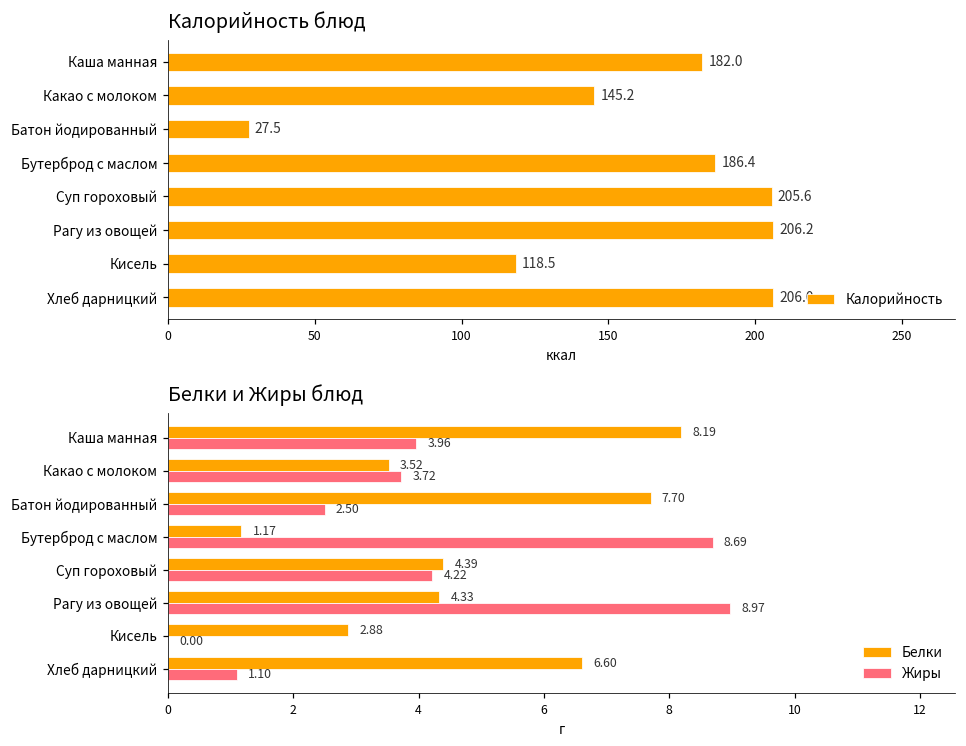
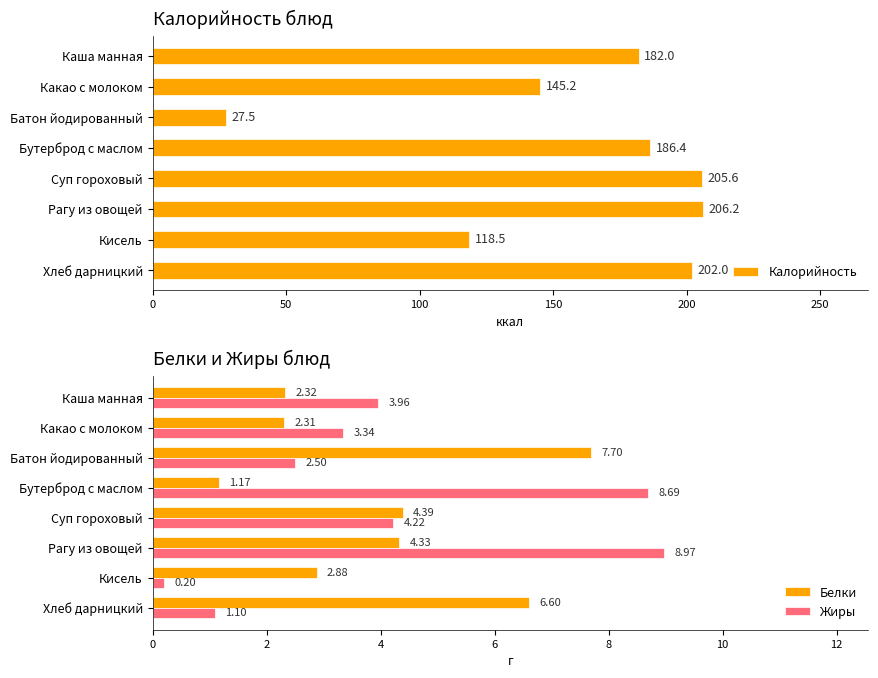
  {
    "Калорийность блюд": {
      "Каша манная": 182.0,
      "Какао с молоком": 145.2,
      "Батон йодированный": 27.5,
      "Бутерброд с маслом": 186.4,
      "Суп гороховый": 205.6,
      "Рагу из овощей": 206.2,
      "Кисель": 118.5,
-     "Хлеб дарницкий": 206.0
+     "Хлеб дарницкий": 202.0
    },
    "Белки и Жиры блюд": {
      "Белки": {
-       "Каша манная": 8.19,
-       "Какао с молоком": 3.52,
+       "Каша манная": 2.32,
+       "Какао с молоком": 2.31,
        "Батон йодированный": 7.70,
        "Бутерброд с маслом": 1.17,
        "Суп гороховый": 4.39,
        "Рагу из овощей": 4.33,
        "Кисель": 2.88,
        "Хлеб дарницкий": 6.60
      },
      "Жиры": {
        "Каша манная": 3.96,
-       "Какао с молоком": 3.72,
+       "Какао с молоком": 3.34,
        "Батон йодированный": 2.50,
        "Бутерброд с маслом": 8.69,
        "Суп гороховый": 4.22,
        "Рагу из овощей": 8.97,
-       "Кисель": 0.00,
+       "Кисель": 0.20,
        "Хлеб дарницкий": 1.10
      }
    }
  }
